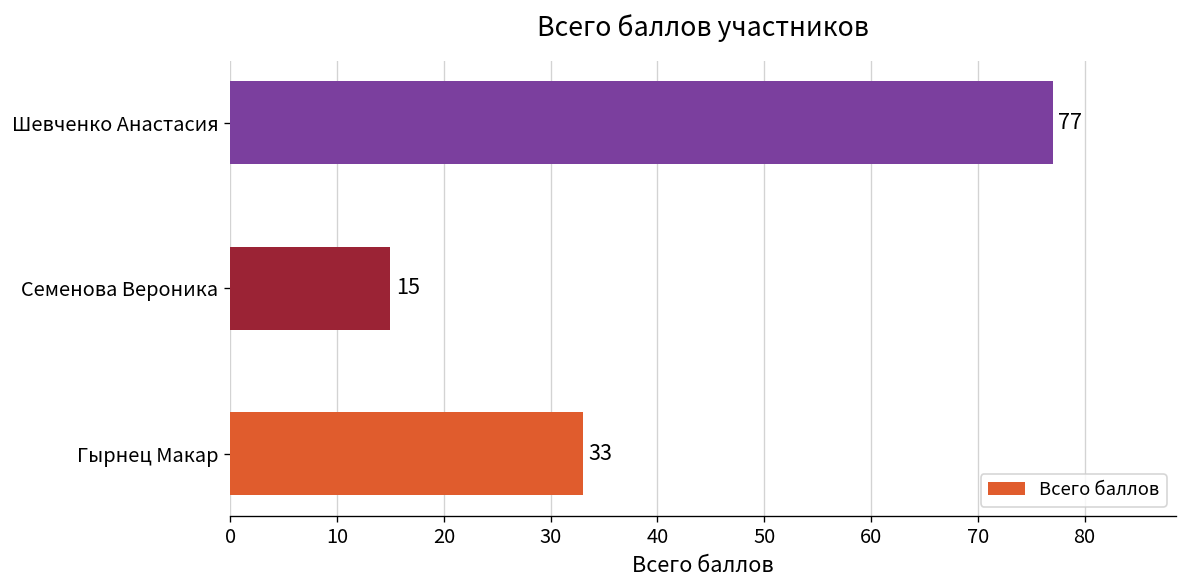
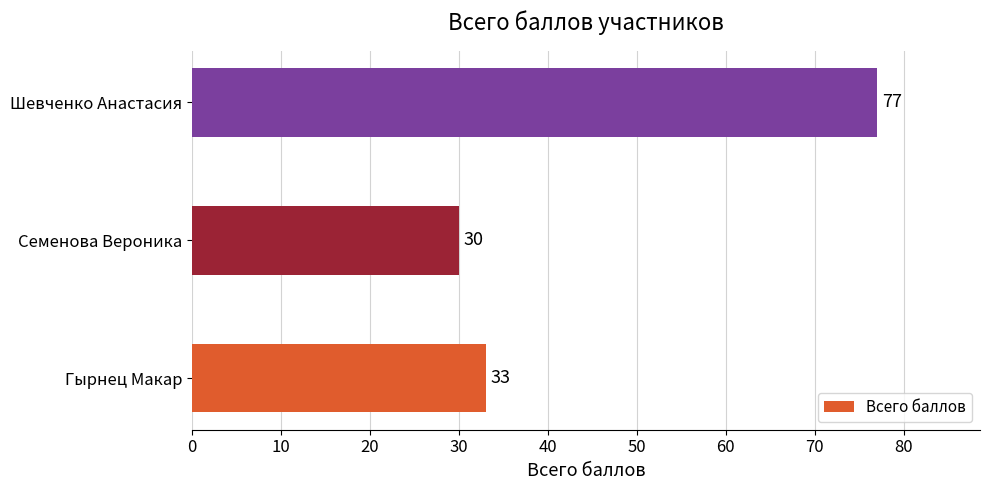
  {
    "Шевченко Анастасия": 77,
-   "Семенова Вероника": 15,
+   "Семенова Вероника": 30,
    "Гырнец Макар": 33
  }
